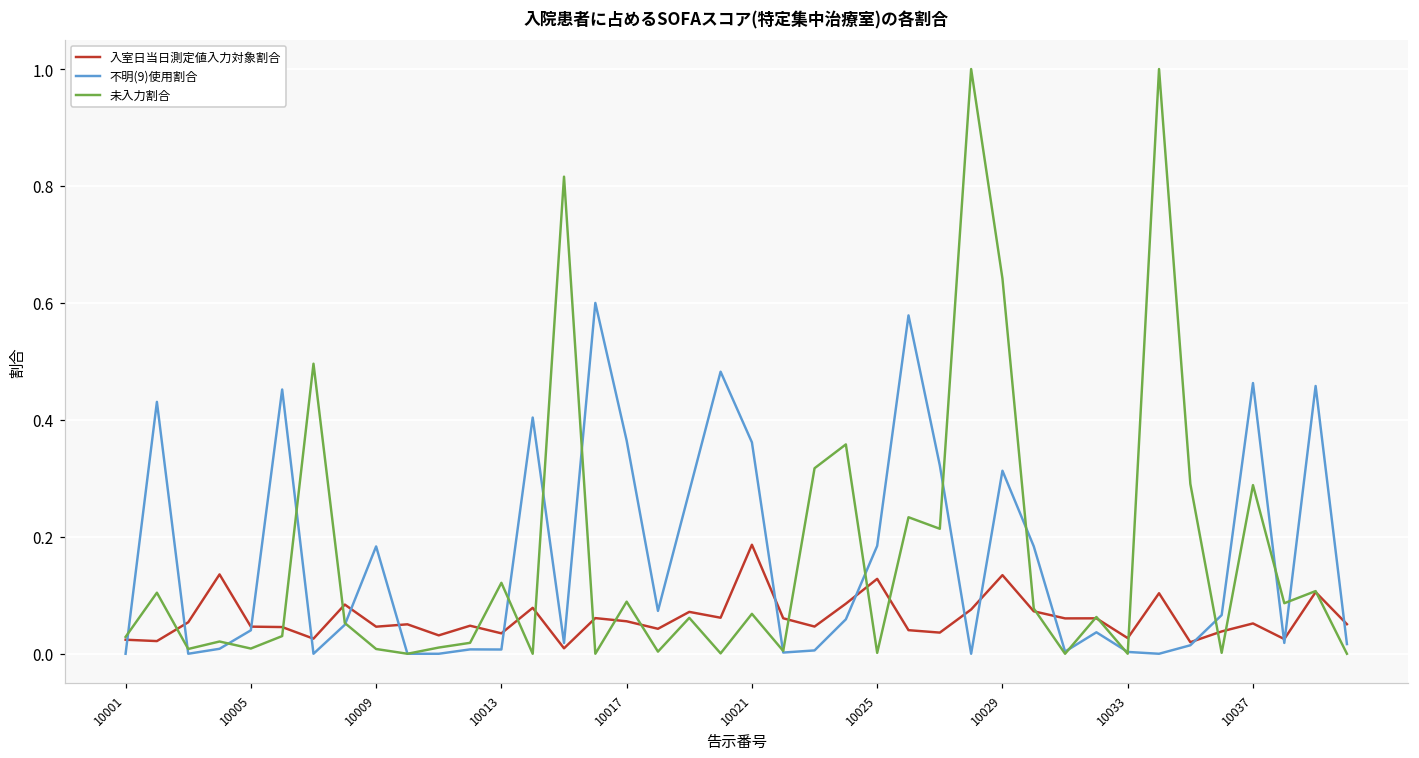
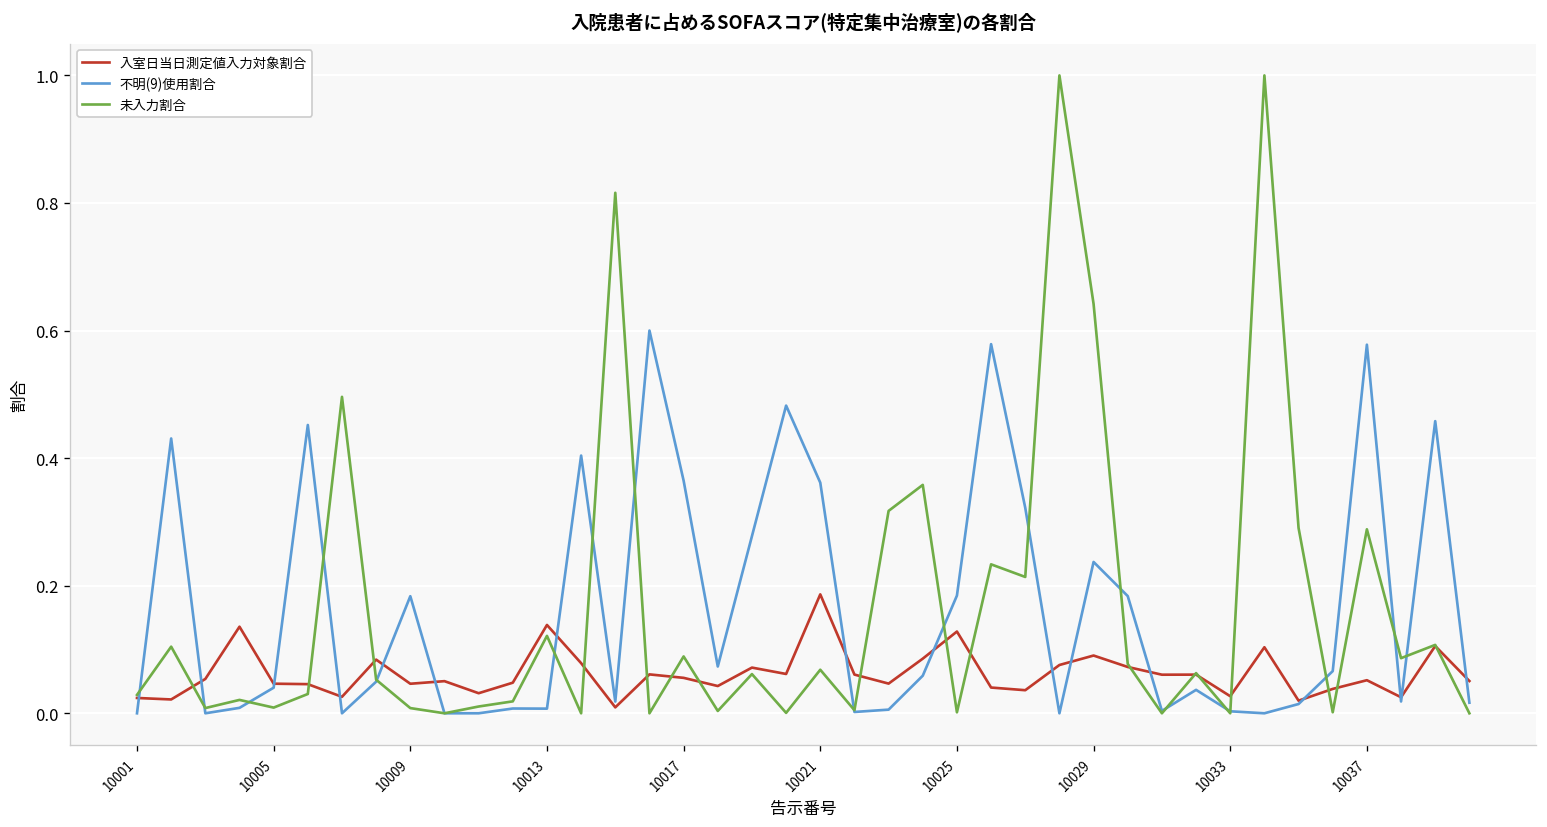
  {
    "入室日当日測定値入力対象割合": {
      "10001": 0.02,
      "10005": 0.05,
      "10009": 0.05,
-     "10013": 0.03,
+     "10013": 0.14,
      "10017": 0.06,
      "10021": 0.19,
      "10025": 0.13,
-     "10029": 0.13,
+     "10029": 0.09,
      "10033": 0.03,
      "10037": 0.05
    },
    "不明(9)使用割合": {
      "10001": 0.00,
      "10005": 0.04,
      "10009": 0.18,
      "10013": 0.01,
      "10017": 0.36,
      "10021": 0.36,
      "10025": 0.18,
-     "10029": 0.31,
-     "10037": 0.46
+     "10029": 0.24,
+     "10037": 0.58
    },
    "未入力割合": {
      "10001": 0.03,
      "10005": 0.01,
      "10009": 0.01,
      "10013": 0.12,
      "10017": 0.09,
      "10021": 0.07,
      "10025": 0.00,
      "10029": 0.64,
      "10037": 0.29
    }
  }
